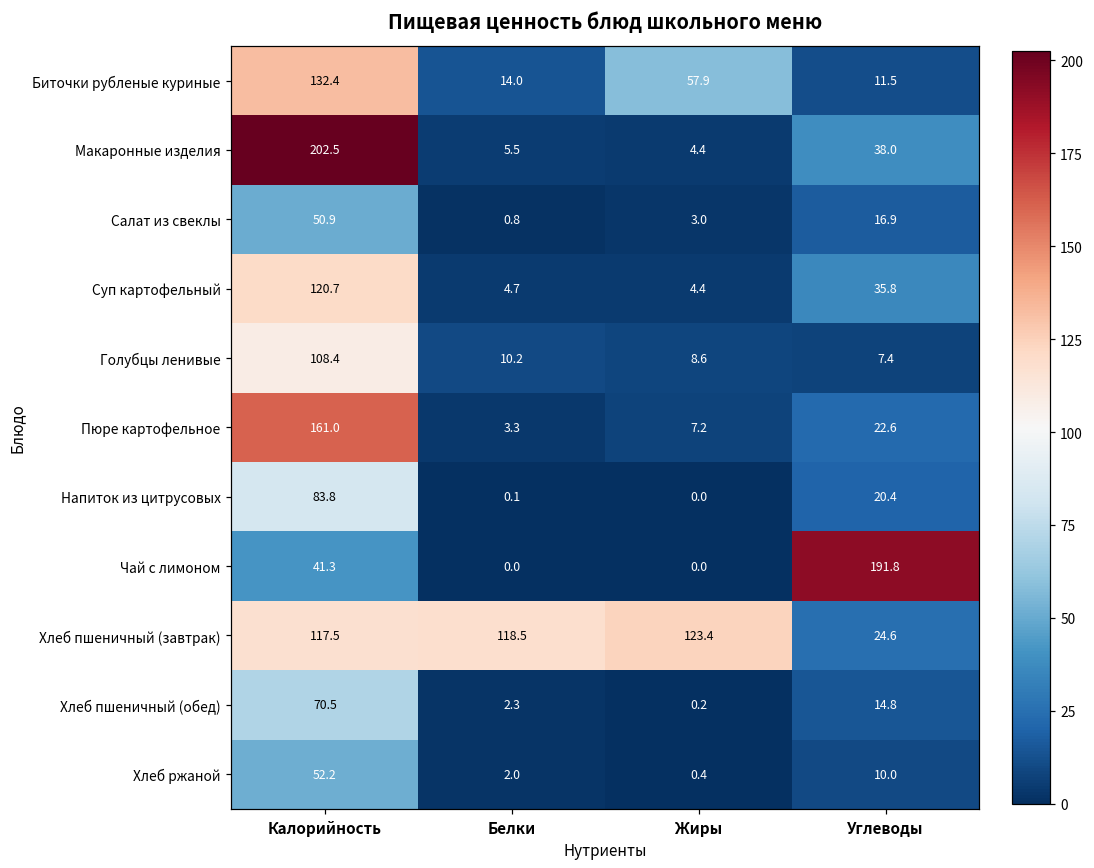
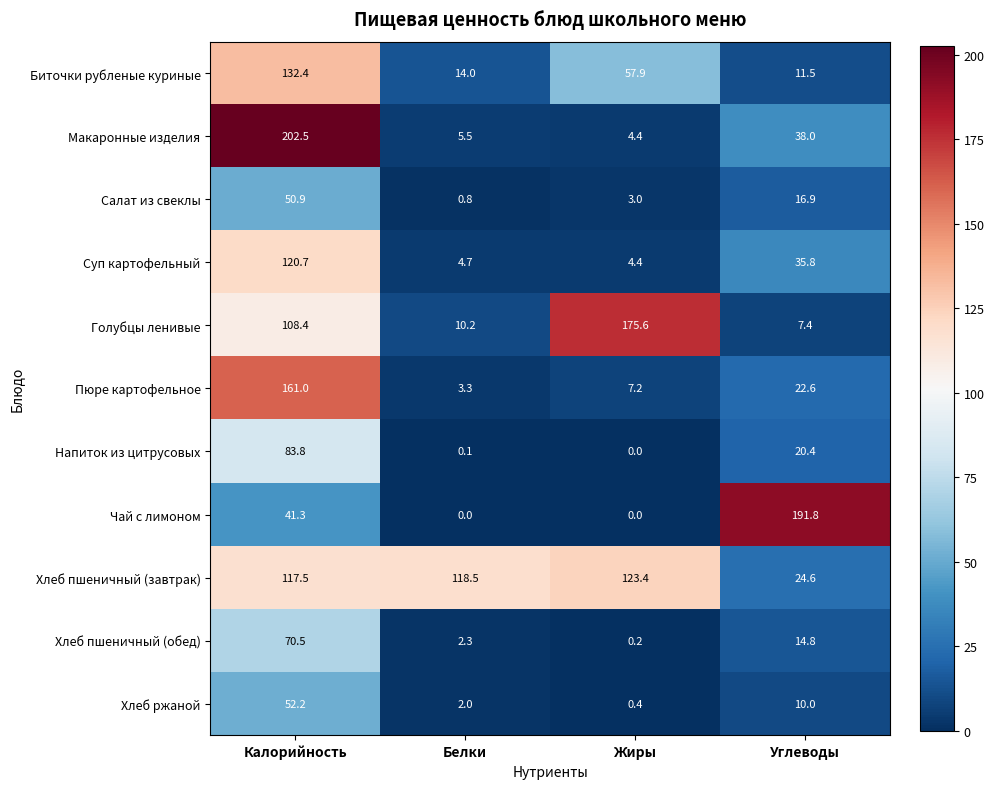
  {
    "Биточки рубленые куриные": {
      "Калорийность": 132.4,
      "Белки": 14.0,
      "Жиры": 57.9,
      "Углеводы": 11.5
    },
    "Макаронные изделия": {
      "Калорийность": 202.5,
      "Белки": 5.5,
      "Жиры": 4.4,
      "Углеводы": 38.0
    },
    "Салат из свеклы": {
      "Калорийность": 50.9,
      "Белки": 0.8,
      "Жиры": 3.0,
      "Углеводы": 16.9
    },
    "Суп картофельный": {
      "Калорийность": 120.7,
      "Белки": 4.7,
      "Жиры": 4.4,
      "Углеводы": 35.8
    },
    "Голубцы ленивые": {
      "Калорийность": 108.4,
      "Белки": 10.2,
-     "Жиры": 8.6,
+     "Жиры": 175.6,
      "Углеводы": 7.4
    },
    "Пюре картофельное": {
      "Калорийность": 161.0,
      "Белки": 3.3,
      "Жиры": 7.2,
      "Углеводы": 22.6
    },
    "Напиток из цитрусовых": {
      "Калорийность": 83.8,
      "Белки": 0.1,
      "Жиры": 0.0,
      "Углеводы": 20.4
    },
    "Чай с лимоном": {
      "Калорийность": 41.3,
      "Белки": 0.0,
      "Жиры": 0.0,
      "Углеводы": 191.8
    },
    "Хлеб пшеничный (завтрак)": {
      "Калорийность": 117.5,
      "Белки": 118.5,
      "Жиры": 123.4,
      "Углеводы": 24.6
    },
    "Хлеб пшеничный (обед)": {
      "Калорийность": 70.5,
      "Белки": 2.3,
      "Жиры": 0.2,
      "Углеводы": 14.8
    },
    "Хлеб ржаной": {
      "Калорийность": 52.2,
      "Белки": 2.0,
      "Жиры": 0.4,
      "Углеводы": 10.0
    }
  }
